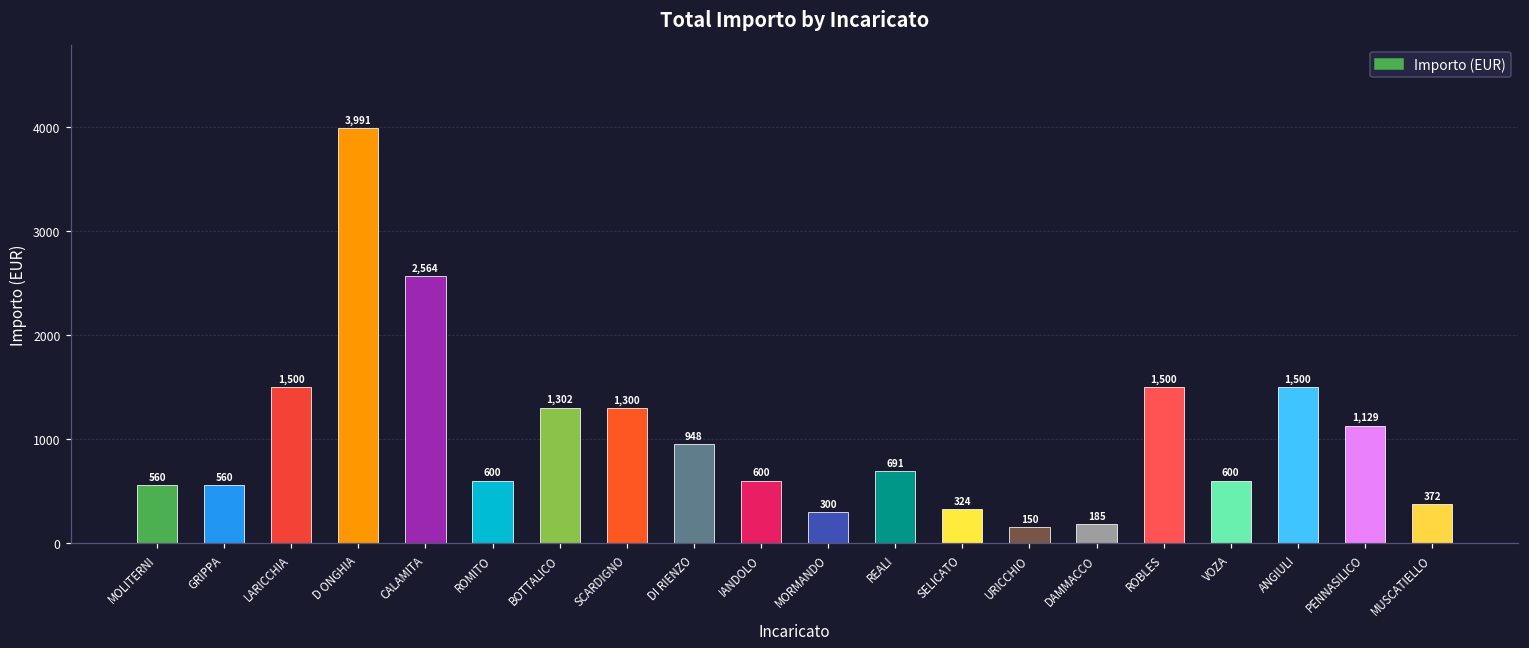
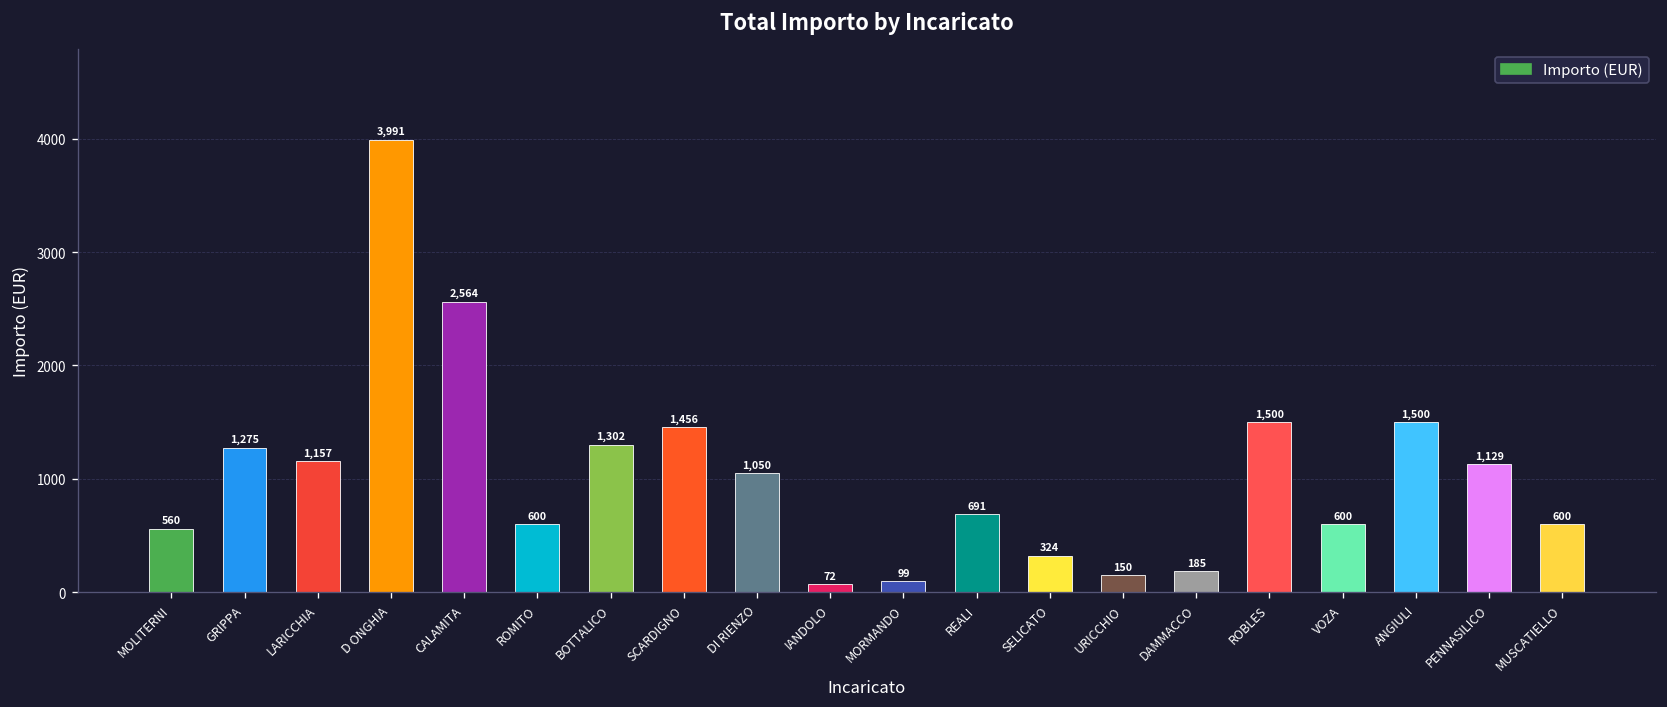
  {
    "MOLITERNI": "560",
-   "GRIPPA": "560",
-   "LARICCHIA": "1,500",
+   "GRIPPA": "1,275",
+   "LARICCHIA": "1,157",
    "D ONGHIA": "3,991",
    "CALAMITA": "2,564",
    "ROMITO": "600",
    "BOTTALICO": "1,302",
-   "SCARDIGNO": "1,300",
-   "DI RIENZO": "948",
-   "IANDOLO": "600",
-   "MORMANDO": "300",
+   "SCARDIGNO": "1,456",
+   "DI RIENZO": "1,050",
+   "IANDOLO": "72",
+   "MORMANDO": "99",
    "REALI": "691",
    "SELICATO": "324",
    "URICCHIO": "150",
    "DAMMACCO": "185",
    "ROBLES": "1,500",
    "VOZA": "600",
    "ANGIULI": "1,500",
    "PENNASILICO": "1,129",
-   "MUSCATIELLO": "372"
+   "MUSCATIELLO": "600"
  }
